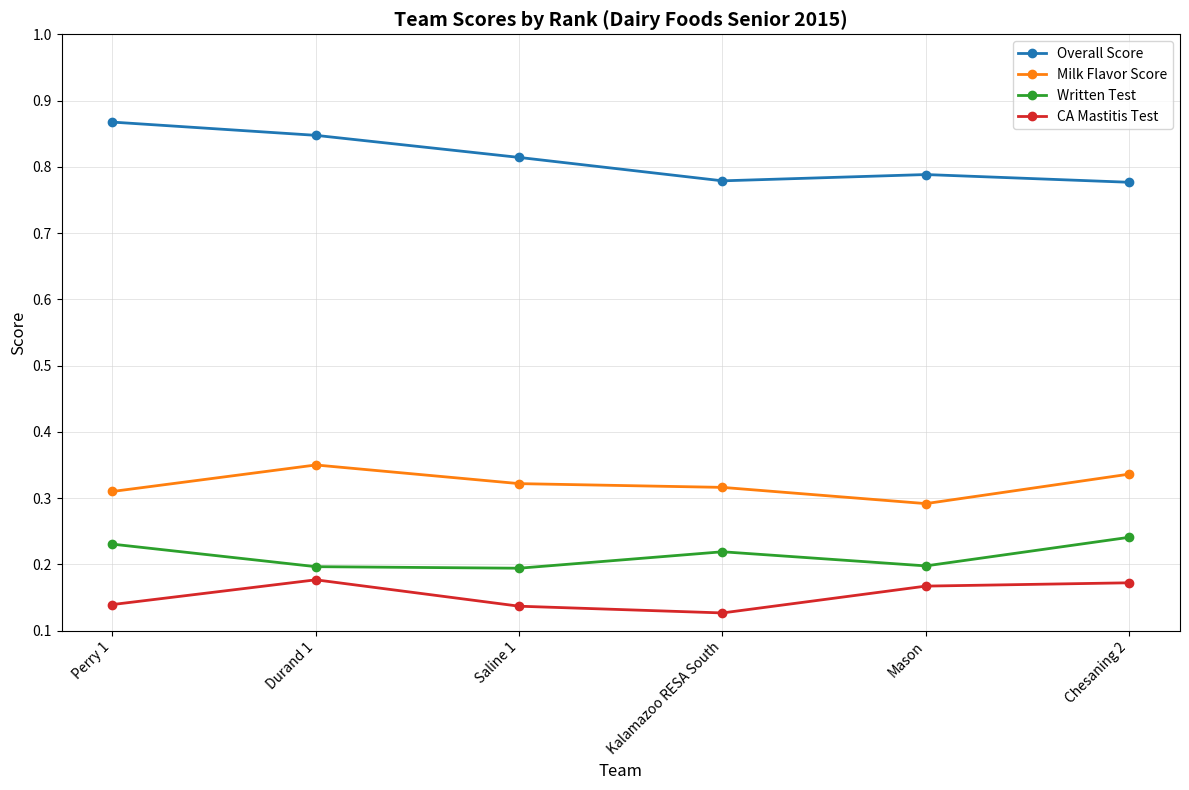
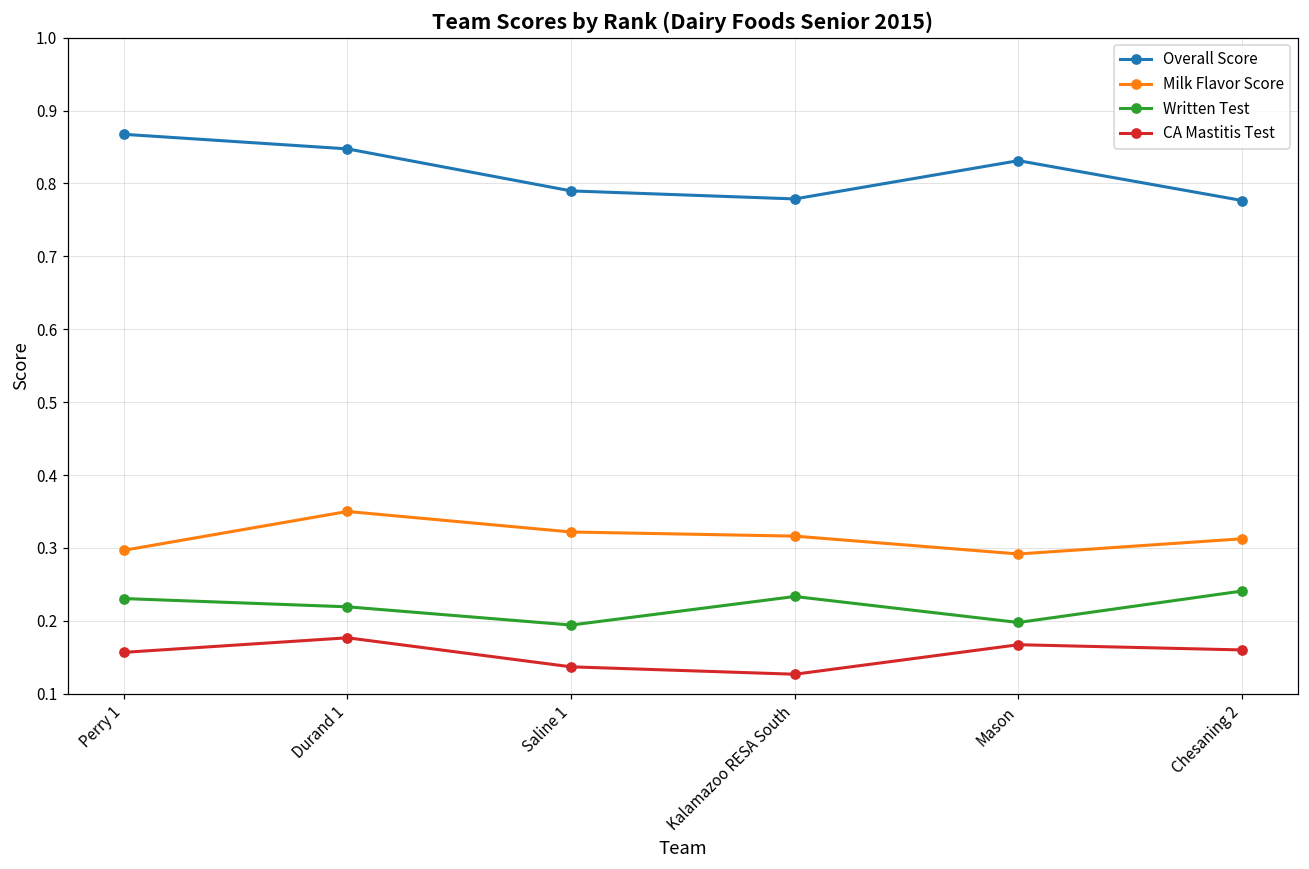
  {
    "Overall Score": {
      "Perry 1": 0.87,
      "Durand 1": 0.85,
-     "Saline 1": 0.81,
+     "Saline 1": 0.79,
      "Kalamazoo RESA South": 0.78,
-     "Mason": 0.79,
+     "Mason": 0.83,
      "Chesaning 2": 0.78
    },
    "Milk Flavor Score": {
-     "Perry 1": 0.31,
+     "Perry 1": 0.30,
      "Durand 1": 0.35,
      "Saline 1": 0.32,
      "Kalamazoo RESA South": 0.32,
      "Mason": 0.29,
-     "Chesaning 2": 0.34
+     "Chesaning 2": 0.31
    },
    "Written Test": {
      "Perry 1": 0.23,
-     "Durand 1": 0.20,
+     "Durand 1": 0.22,
      "Saline 1": 0.19,
-     "Kalamazoo RESA South": 0.22,
+     "Kalamazoo RESA South": 0.23,
      "Mason": 0.20,
      "Chesaning 2": 0.24
    },
    "CA Mastitis Test": {
-     "Perry 1": 0.14,
+     "Perry 1": 0.16,
      "Durand 1": 0.18,
      "Saline 1": 0.14,
      "Kalamazoo RESA South": 0.13,
      "Mason": 0.17,
-     "Chesaning 2": 0.17
+     "Chesaning 2": 0.16
    }
  }
